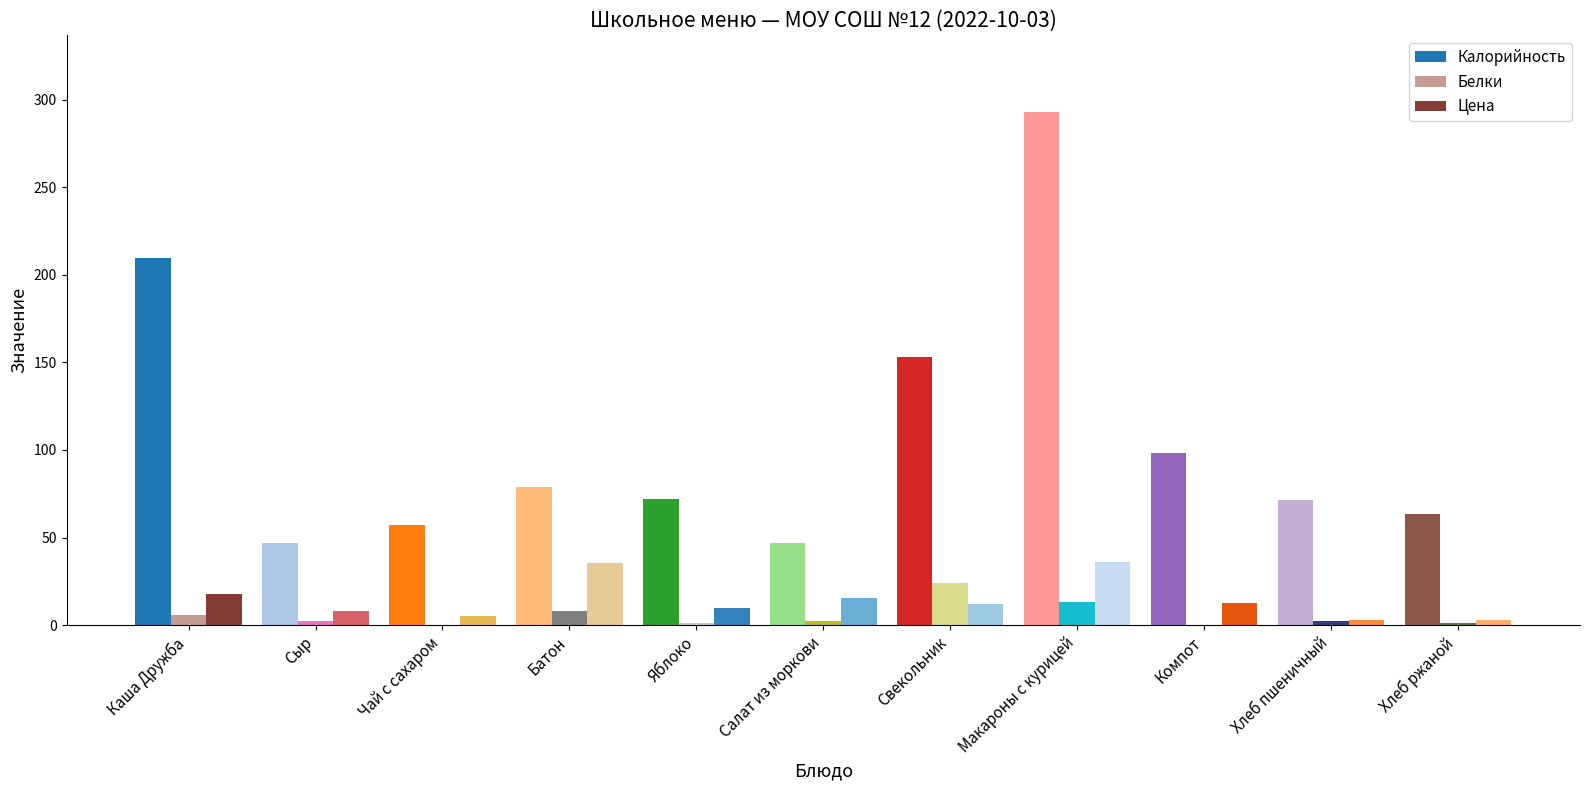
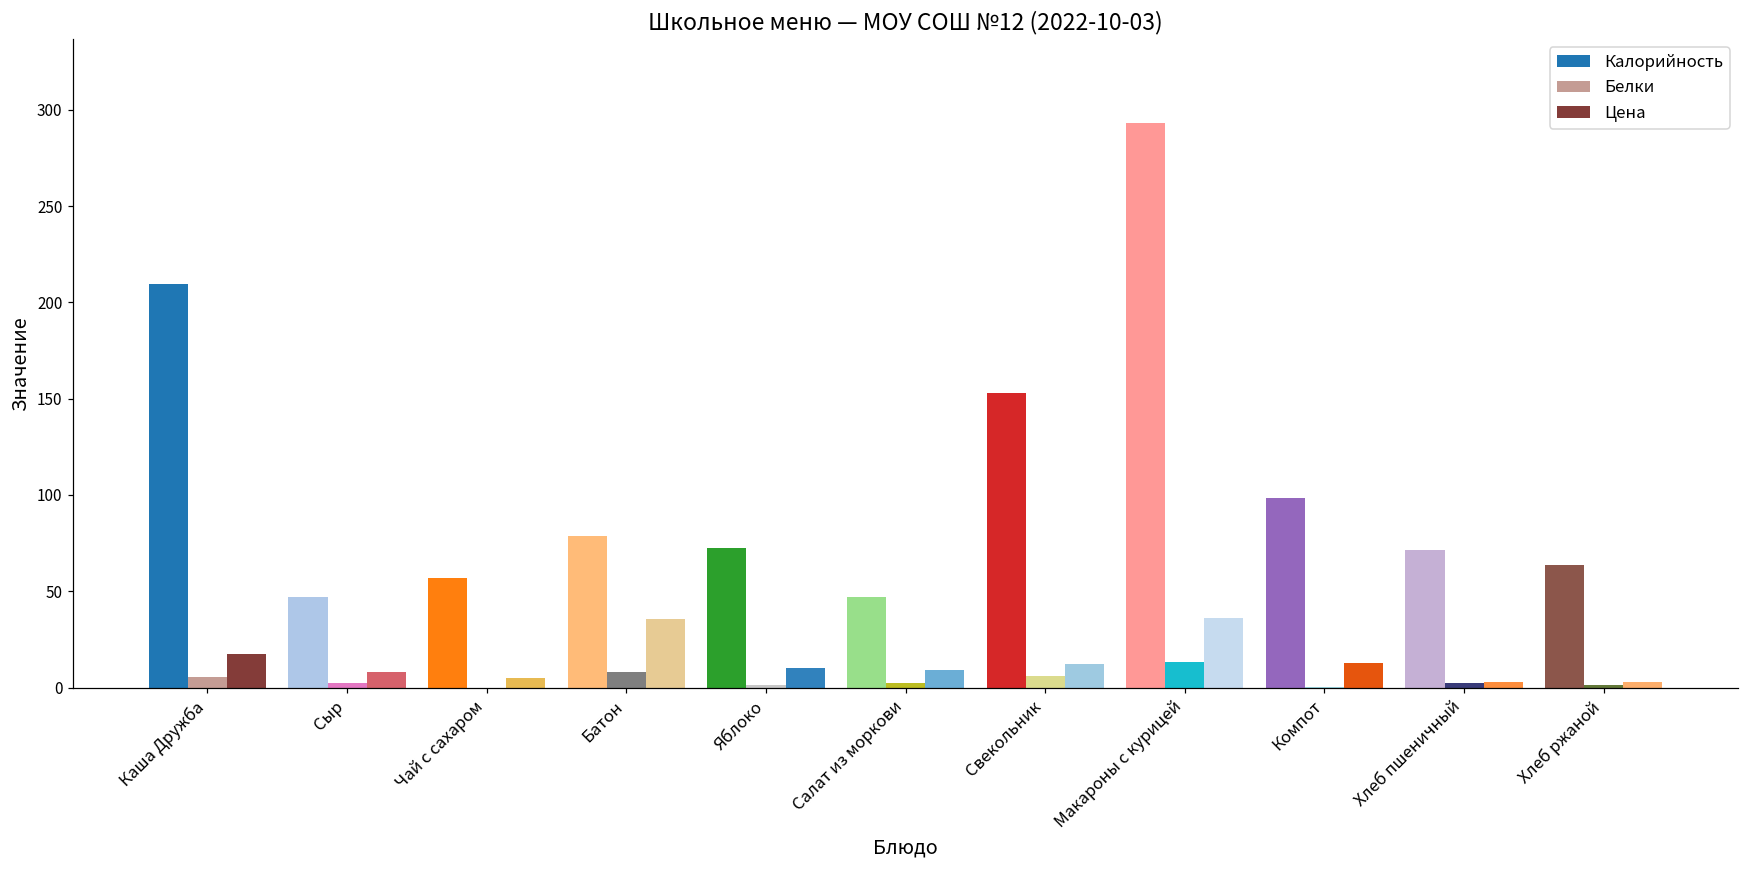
  {
    "Калорийность": {
      "Каша Дружба": 210,
      "Сыр": 47,
      "Чай с сахаром": 57,
      "Батон": 79,
      "Яблоко": 72,
      "Салат из моркови": 47,
      "Свекольник": 153,
      "Макароны с курицей": 293,
      "Компот": 98,
      "Хлеб пшеничный": 72,
      "Хлеб ржаной": 64
    },
    "Белки": {
      "Каша Дружба": 6,
      "Сыр": 2,
      "Чай с сахаром": 0,
      "Батон": 8,
      "Салат из моркови": 2,
-     "Свекольник": 24,
+     "Свекольник": 6,
      "Макароны с курицей": 13,
      "Хлеб пшеничный": 2,
      "Хлеб ржаной": 1
    },
    "Цена": {
      "Каша Дружба": 18,
      "Сыр": 8,
      "Чай с сахаром": 5,
      "Батон": 35,
      "Яблоко": 10,
-     "Салат из моркови": 15,
+     "Салат из моркови": 9,
      "Свекольник": 12,
      "Макароны с курицей": 36,
      "Компот": 13,
      "Хлеб пшеничный": 3,
      "Хлеб ржаной": 3
    }
  }
